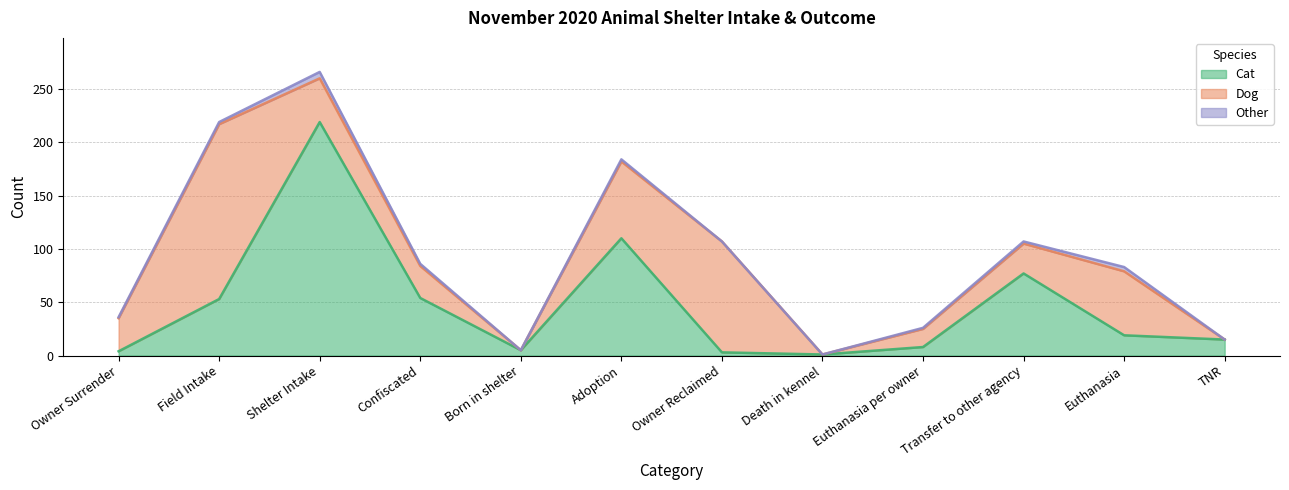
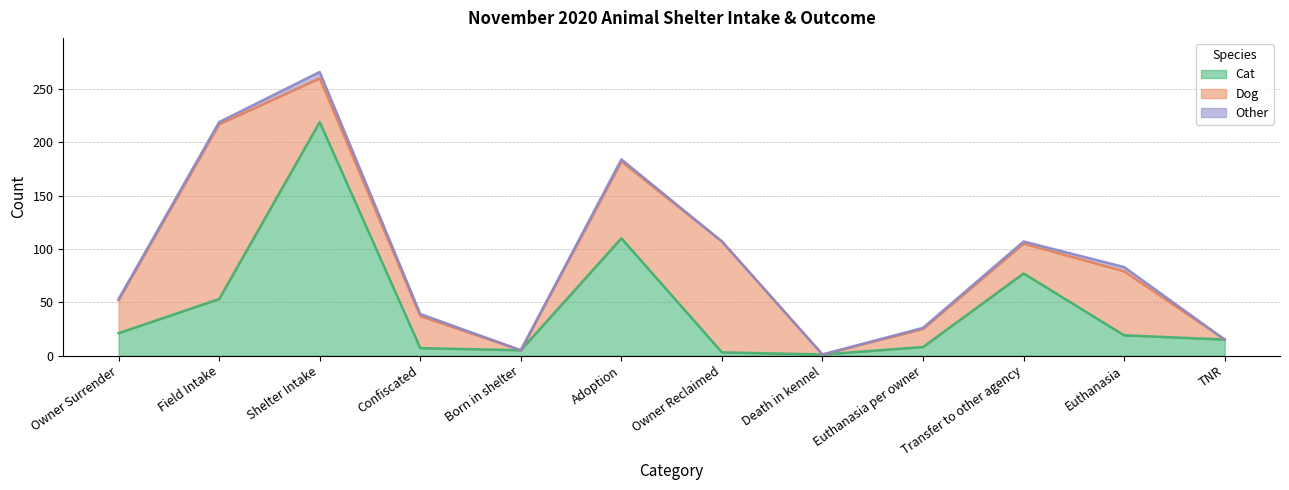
  {
    "Cat": {
-     "Owner Surrender": 4,
+     "Owner Surrender": 21,
      "Field Intake": 53,
      "Shelter Intake": 219,
-     "Confiscated": 54,
+     "Confiscated": 7,
      "Adoption": 110,
      "Owner Reclaimed": 3,
      "Euthanasia per owner": 8,
      "Transfer to other agency": 77,
      "Euthanasia": 19
    },
    "Dog": {
      "Shelter Intake": 41,
      "Euthanasia": 60
    },
    "Other": {
      "Shelter Intake": 6,
      "Euthanasia": 4
    }
  }
